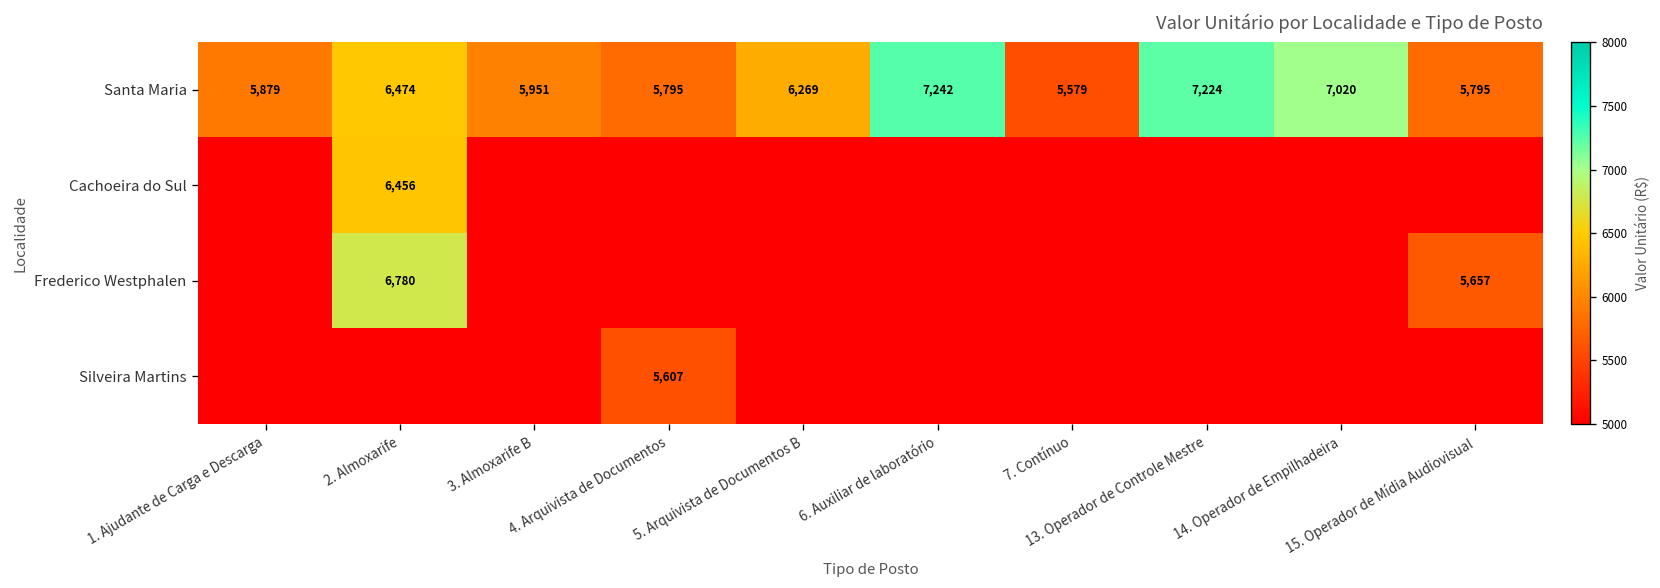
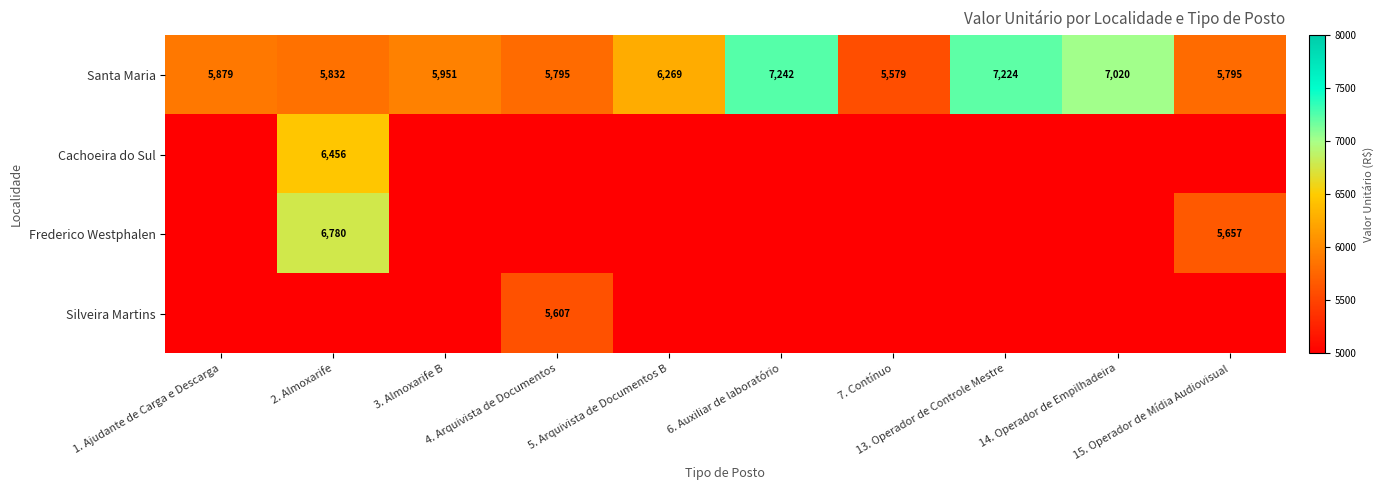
  {
    "Santa Maria": {
      "1. Ajudante de Carga e Descarga": "5,879",
-     "2. Almoxarife": "6,474",
+     "2. Almoxarife": "5,832",
      "3. Almoxarife B": "5,951",
      "4. Arquivista de Documentos": "5,795",
      "5. Arquivista de Documentos B": "6,269",
      "6. Auxiliar de laboratório": "7,242",
      "7. Contínuo": "5,579",
      "13. Operador de Controle Mestre": "7,224",
      "14. Operador de Empilhadeira": "7,020",
      "15. Operador de Mídia Audiovisual": "5,795"
    },
    "Cachoeira do Sul": {
      "2. Almoxarife": "6,456"
    },
    "Frederico Westphalen": {
      "2. Almoxarife": "6,780",
      "15. Operador de Mídia Audiovisual": "5,657"
    },
    "Silveira Martins": {
      "4. Arquivista de Documentos": "5,607"
    }
  }
